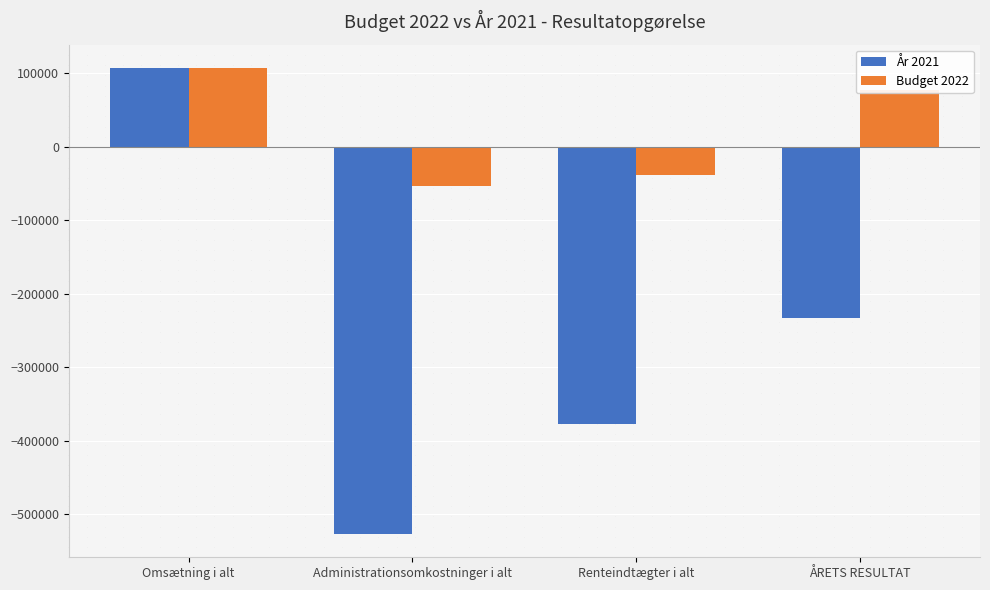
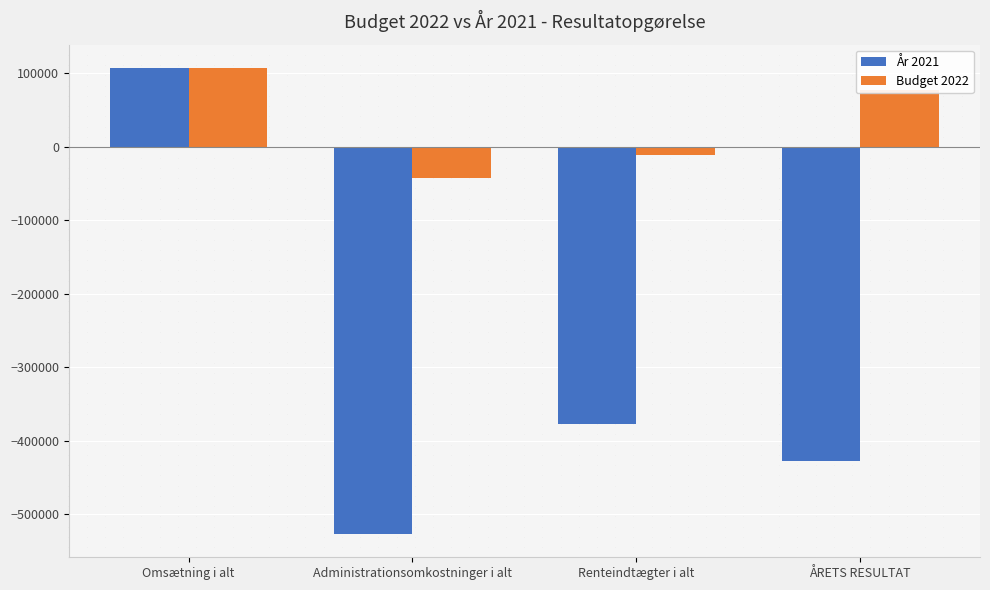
  {
    "År 2021": {
      "Omsætning i alt": 110000,
      "Administrationsomkostninger i alt": -530000,
      "Renteindtægter i alt": -380000,
-     "ÅRETS RESULTAT": -230000
+     "ÅRETS RESULTAT": -430000
    },
    "Budget 2022": {
      "Omsætning i alt": 110000,
-     "Administrationsomkostninger i alt": -50000,
-     "Renteindtægter i alt": -40000
+     "Administrationsomkostninger i alt": -40000,
+     "Renteindtægter i alt": -10000
    }
  }
